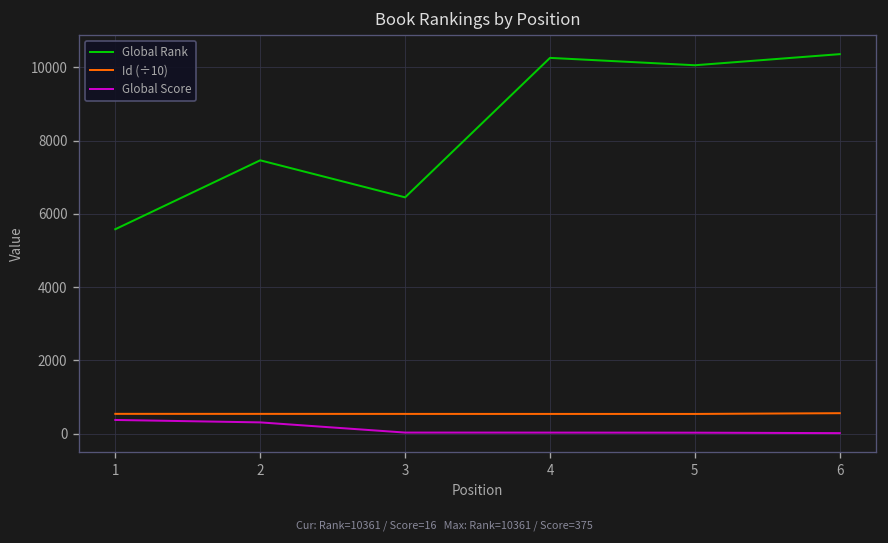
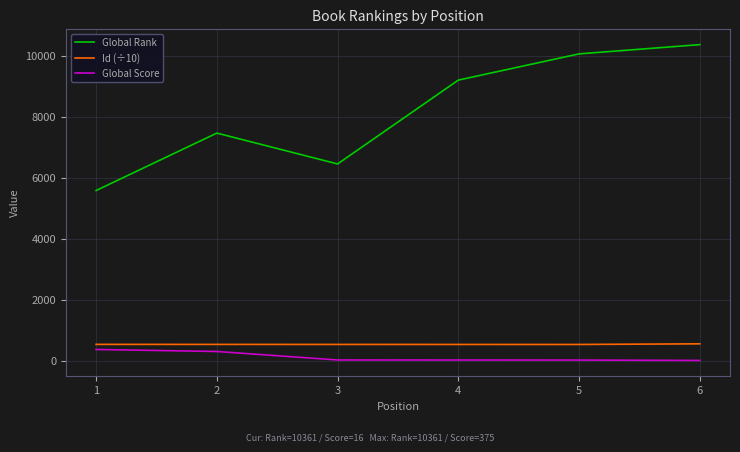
  {
    "Global Rank": {
      "1": 5600,
      "2": 7500,
      "3": 6500,
-     "4": 10300,
+     "4": 9200,
      "5": 10100,
      "6": 10400
    },
    "Id (÷10)": {
      "1": 500,
      "2": 500,
      "3": 500,
      "4": 500,
      "5": 500,
      "6": 600
    },
    "Global Score": {
      "1": 400,
      "2": 300,
      "3": 0,
      "4": 0,
      "5": 0,
      "6": 0
    }
  }
